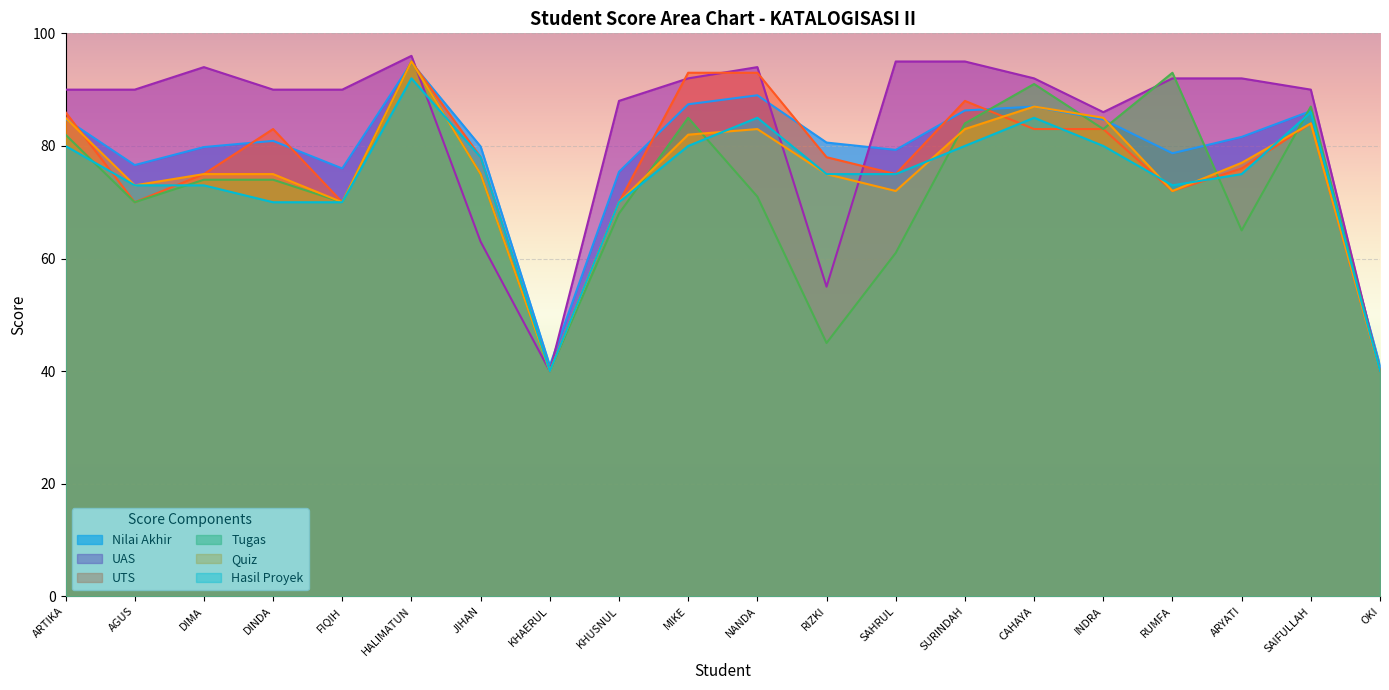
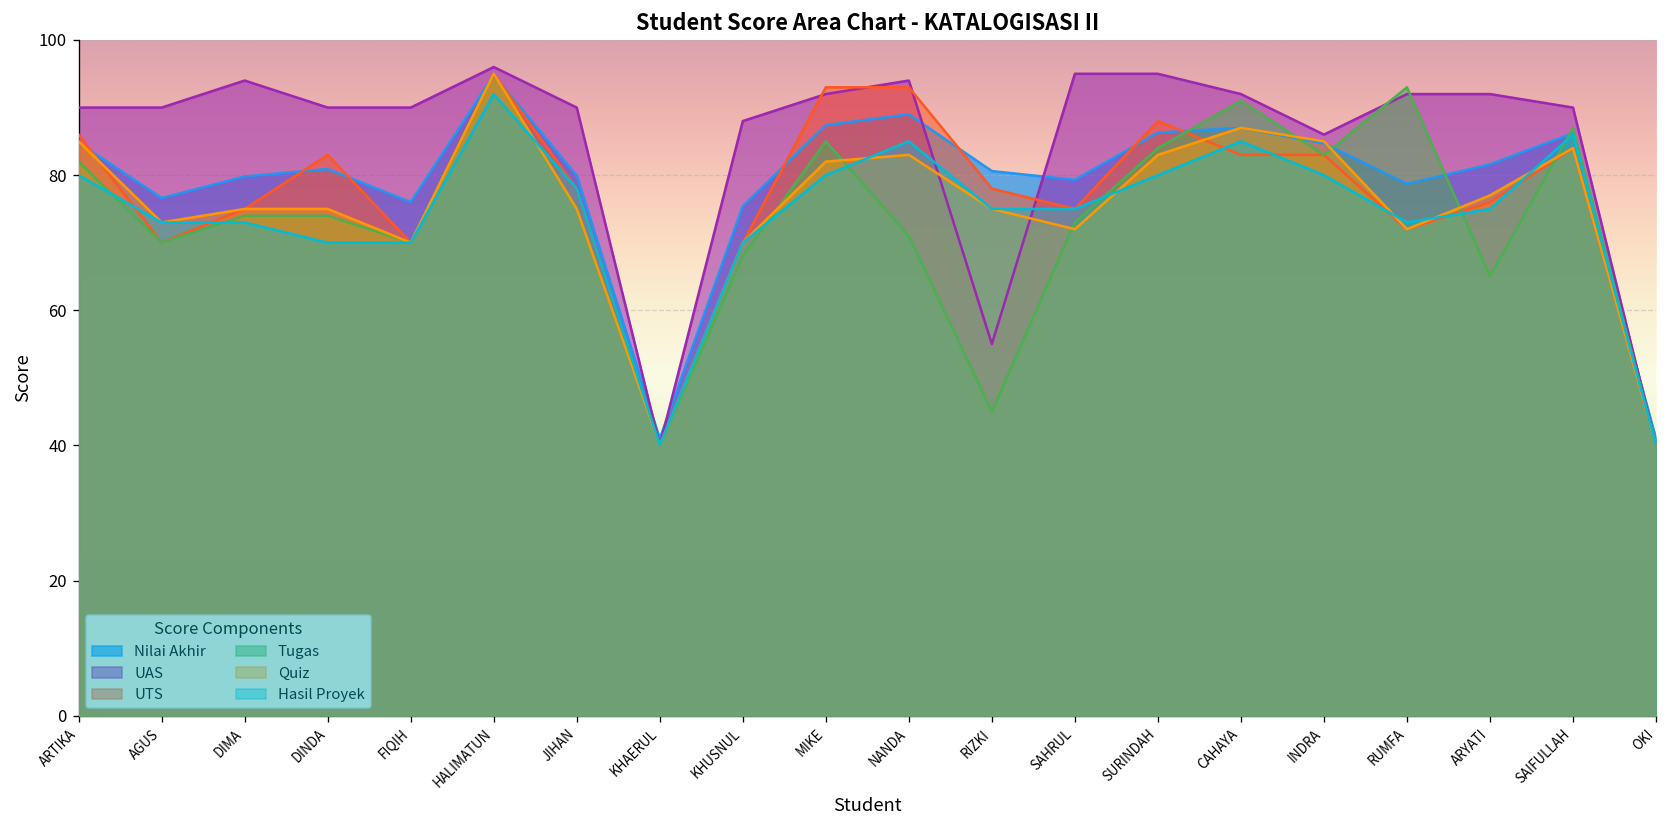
  {
    "UAS": {
      "ARTIKA": 90,
      "AGUS": 90,
      "DIMA": 94,
      "DINDA": 90,
      "FIQIH": 90,
      "HALIMATUN": 96,
-     "JIHAN": 63,
+     "JIHAN": 90,
      "KHUSNUL": 88,
      "MIKE": 92,
      "NANDA": 94,
      "RIZKI": 55,
      "SAHRUL": 95,
      "SURINDAH": 95,
      "CAHAYA": 92,
      "INDRA": 86,
      "RUMFA": 92,
      "ARYATI": 92,
      "SAIFULLAH": 90
    },
    "Tugas": {
      "ARTIKA": 82,
      "DIMA": 74,
      "DINDA": 74,
      "KHUSNUL": 68,
      "MIKE": 85,
      "NANDA": 71,
      "RIZKI": 45,
-     "SAHRUL": 61,
+     "SAHRUL": 73,
      "SURINDAH": 84,
      "CAHAYA": 91,
      "RUMFA": 93,
      "ARYATI": 65,
      "SAIFULLAH": 87
    }
  }
